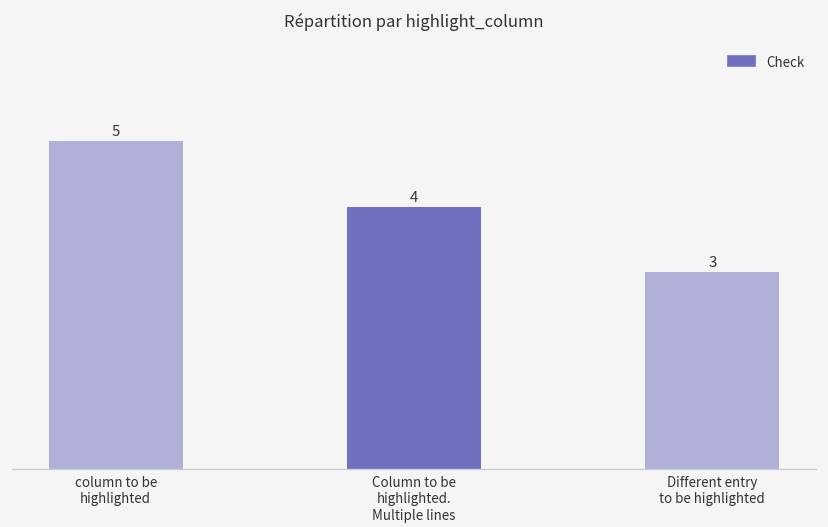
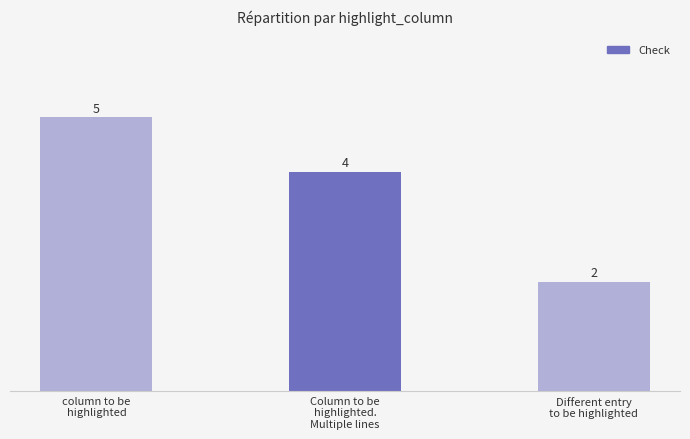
  {
    "column to be highlighted": 5,
    "Column to be highlighted. Multiple lines": 4,
-   "Different entry to be highlighted": 3
+   "Different entry to be highlighted": 2
  }
